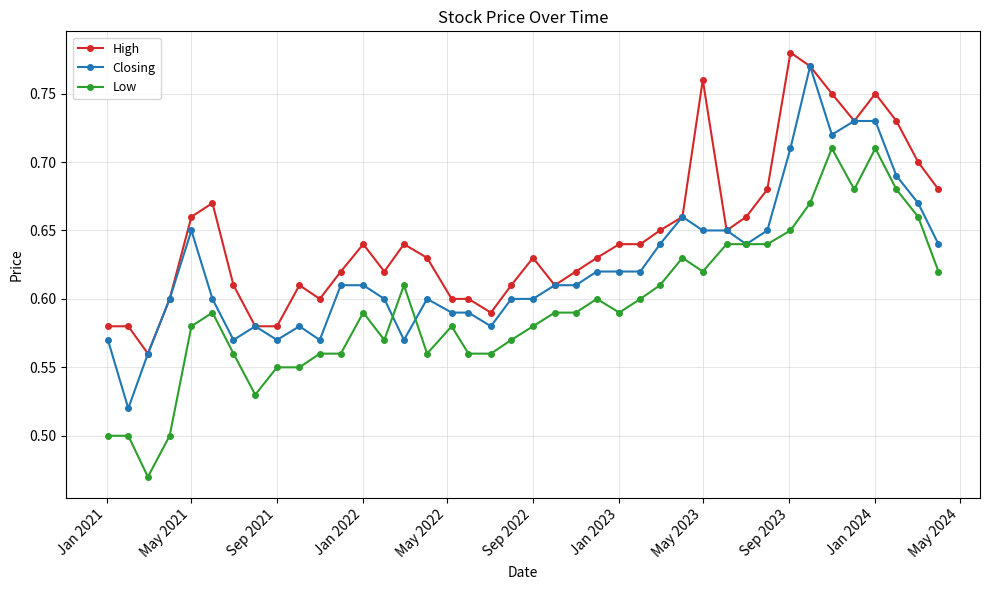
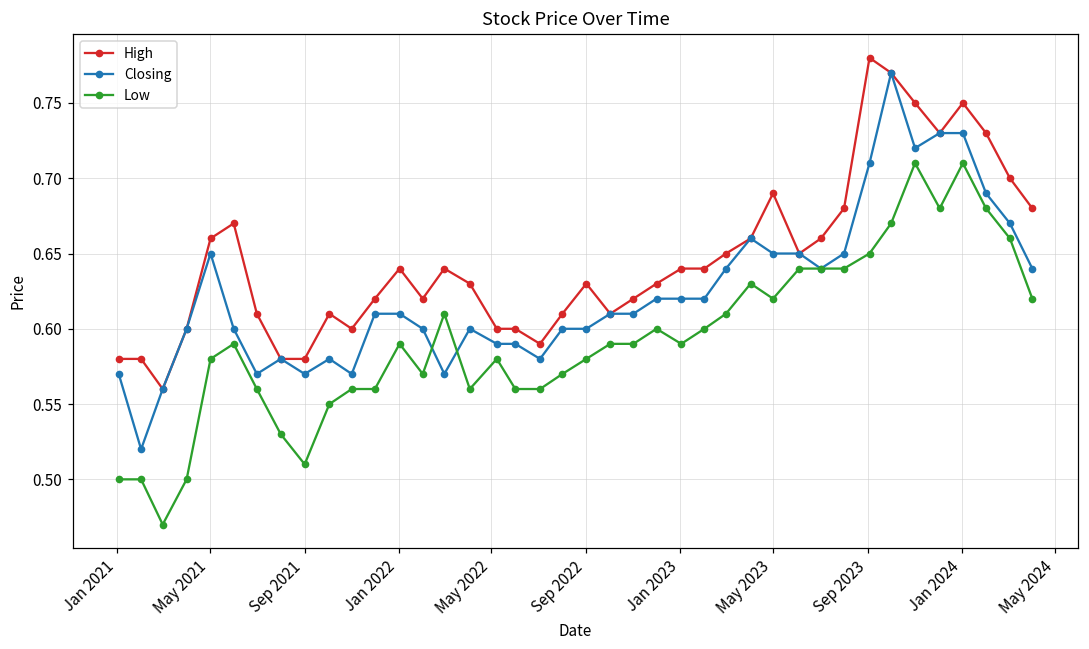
  {
    "High": {
      "Sep 2021": 0.58,
      "Sep 2022": 0.63,
-     "May 2023": 0.76
+     "May 2023": 0.69
    },
    "Closing": {
      "Sep 2021": 0.57,
      "Sep 2022": 0.60,
      "May 2023": 0.65
    },
    "Low": {
-     "Sep 2021": 0.55,
+     "Sep 2021": 0.51,
      "Sep 2022": 0.58,
      "May 2023": 0.62
    }
  }
